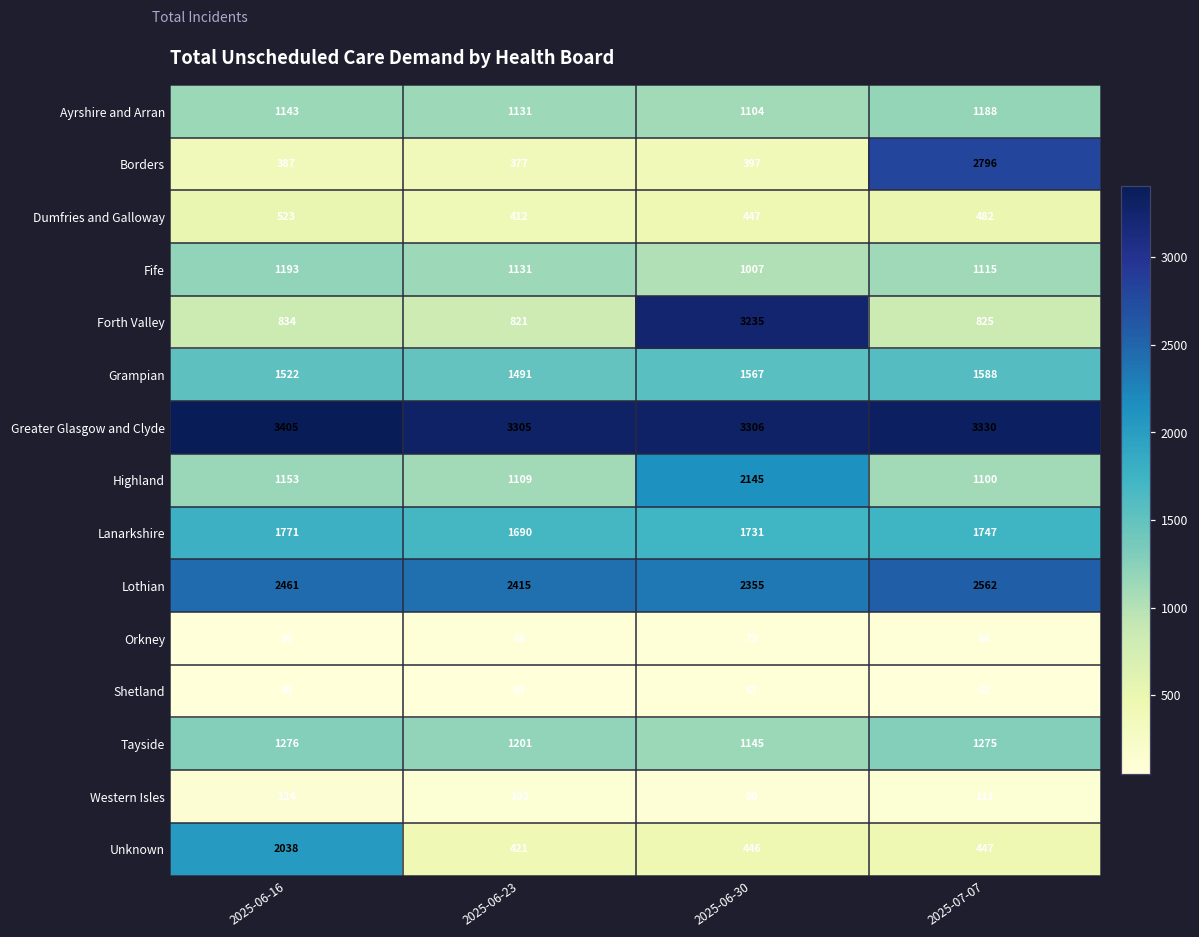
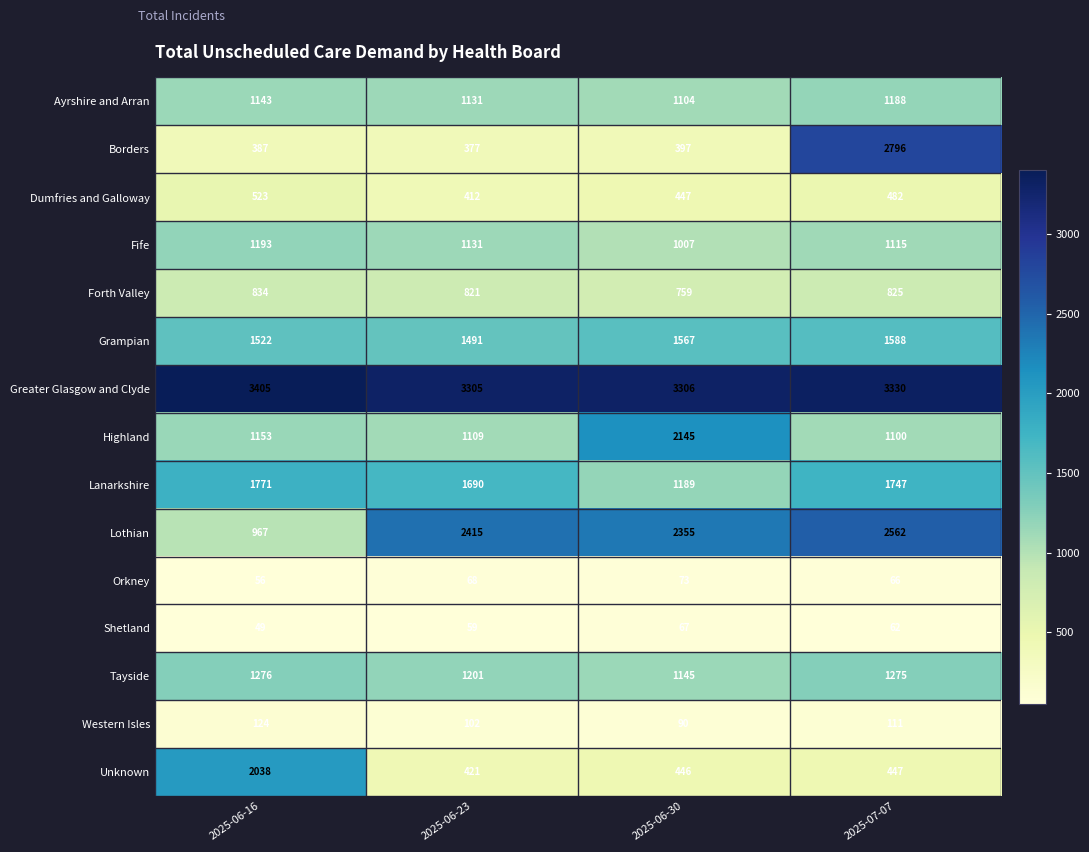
  {
    "Ayrshire and Arran": {
      "2025-06-16": 1143,
      "2025-06-23": 1131,
      "2025-06-30": 1104,
      "2025-07-07": 1188
    },
    "Borders": {
      "2025-06-16": 387,
      "2025-06-23": 377,
      "2025-06-30": 397,
      "2025-07-07": 2796
    },
    "Dumfries and Galloway": {
      "2025-06-16": 523,
      "2025-06-23": 412,
      "2025-06-30": 447,
      "2025-07-07": 482
    },
    "Fife": {
      "2025-06-16": 1193,
      "2025-06-23": 1131,
      "2025-06-30": 1007,
      "2025-07-07": 1115
    },
    "Forth Valley": {
      "2025-06-16": 834,
      "2025-06-23": 821,
-     "2025-06-30": 3235,
+     "2025-06-30": 759,
      "2025-07-07": 825
    },
    "Grampian": {
      "2025-06-16": 1522,
      "2025-06-23": 1491,
      "2025-06-30": 1567,
      "2025-07-07": 1588
    },
    "Greater Glasgow and Clyde": {
      "2025-06-16": 3405,
      "2025-06-23": 3305,
      "2025-06-30": 3306,
      "2025-07-07": 3330
    },
    "Highland": {
      "2025-06-16": 1153,
      "2025-06-23": 1109,
      "2025-06-30": 2145,
      "2025-07-07": 1100
    },
    "Lanarkshire": {
      "2025-06-16": 1771,
      "2025-06-23": 1690,
-     "2025-06-30": 1731,
+     "2025-06-30": 1189,
      "2025-07-07": 1747
    },
    "Lothian": {
-     "2025-06-16": 2461,
+     "2025-06-16": 967,
      "2025-06-23": 2415,
      "2025-06-30": 2355,
      "2025-07-07": 2562
    },
    "Tayside": {
      "2025-06-16": 1276,
      "2025-06-23": 1201,
      "2025-06-30": 1145,
      "2025-07-07": 1275
    },
    "Unknown": {
      "2025-06-16": 2038,
      "2025-06-23": 421,
      "2025-06-30": 446,
      "2025-07-07": 447
    }
  }
